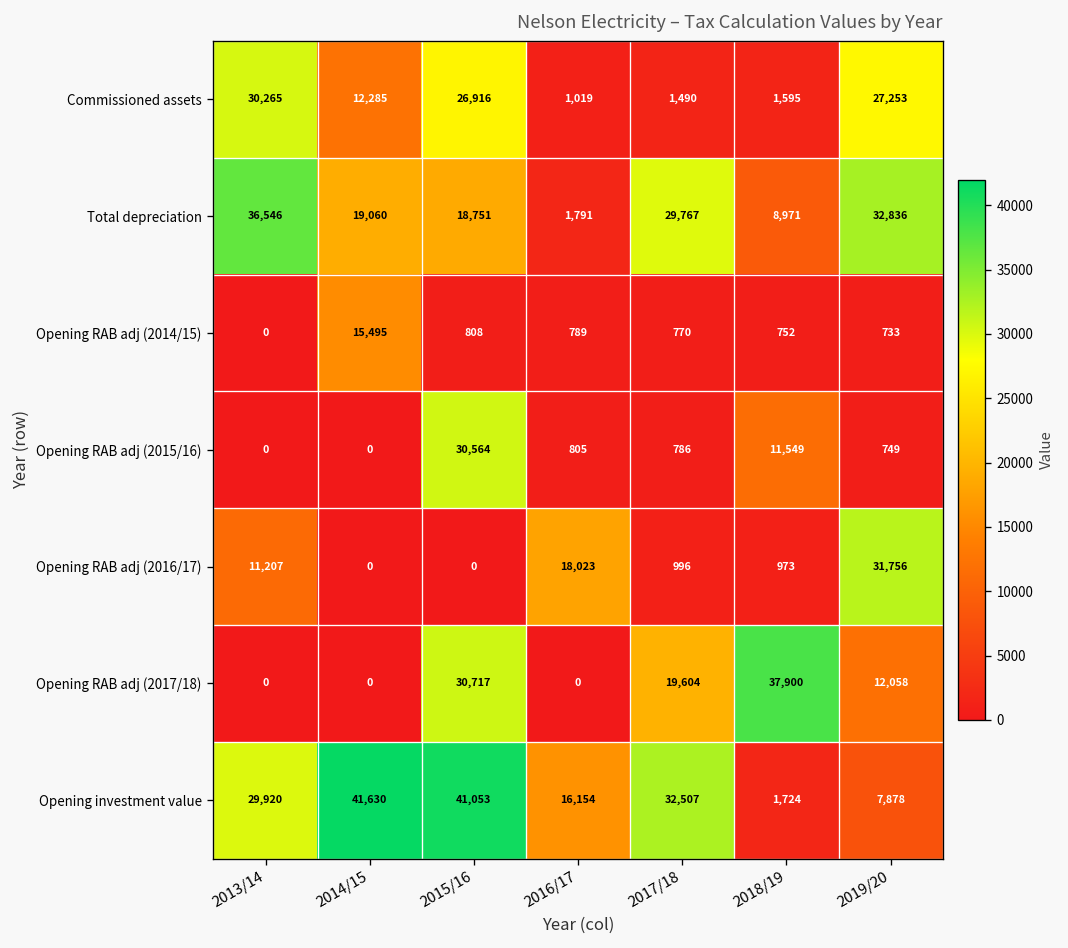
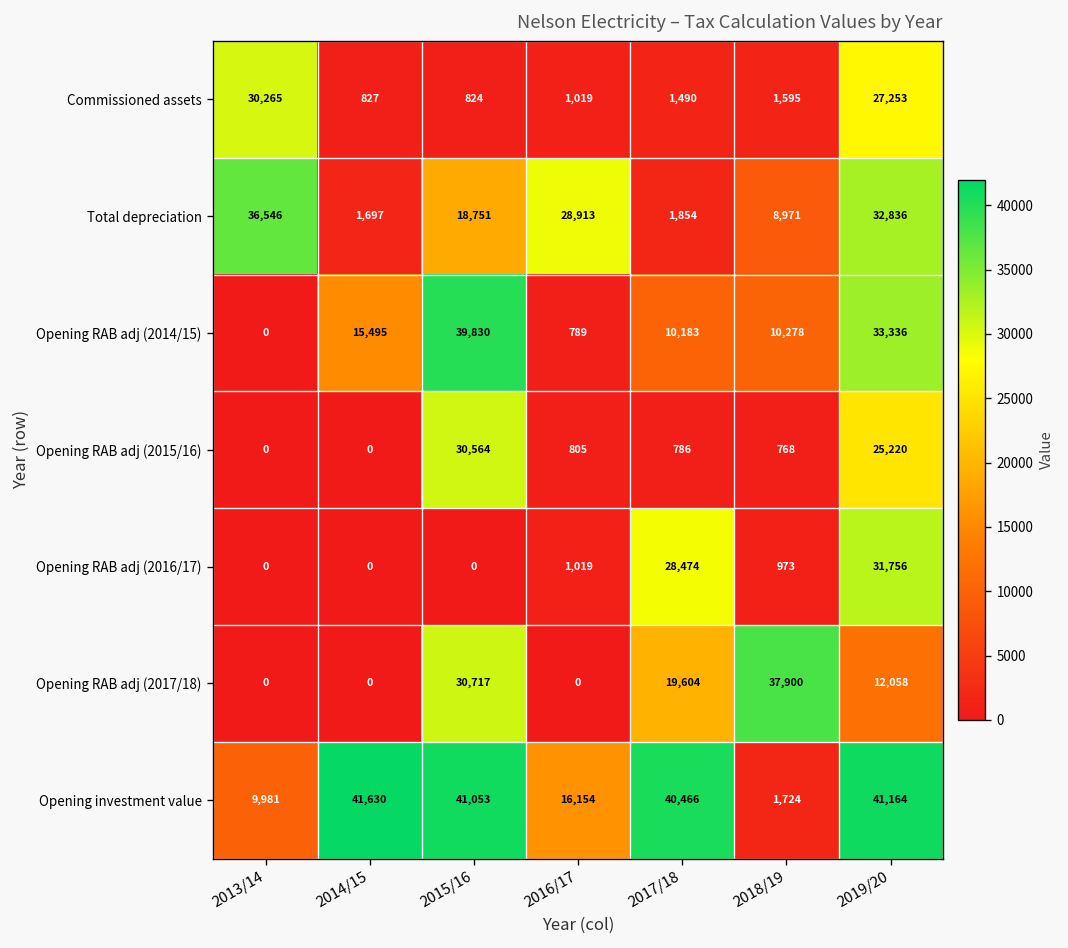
  {
    "Commissioned assets": {
      "2013/14": "30,265",
-     "2014/15": "12,285",
-     "2015/16": "26,916",
+     "2014/15": "827",
+     "2015/16": "824",
      "2016/17": "1,019",
      "2017/18": "1,490",
      "2018/19": "1,595",
      "2019/20": "27,253"
    },
    "Total depreciation": {
      "2013/14": "36,546",
-     "2014/15": "19,060",
+     "2014/15": "1,697",
      "2015/16": "18,751",
-     "2016/17": "1,791",
-     "2017/18": "29,767",
+     "2016/17": "28,913",
+     "2017/18": "1,854",
      "2018/19": "8,971",
      "2019/20": "32,836"
    },
    "Opening RAB adj (2014/15)": {
      "2013/14": "0",
      "2014/15": "15,495",
-     "2015/16": "808",
+     "2015/16": "39,830",
      "2016/17": "789",
-     "2017/18": "770",
-     "2018/19": "752",
-     "2019/20": "733"
+     "2017/18": "10,183",
+     "2018/19": "10,278",
+     "2019/20": "33,336"
    },
    "Opening RAB adj (2015/16)": {
      "2013/14": "0",
      "2014/15": "0",
      "2015/16": "30,564",
      "2016/17": "805",
      "2017/18": "786",
-     "2018/19": "11,549",
-     "2019/20": "749"
+     "2018/19": "768",
+     "2019/20": "25,220"
    },
    "Opening RAB adj (2016/17)": {
-     "2013/14": "11,207",
+     "2013/14": "0",
      "2014/15": "0",
      "2015/16": "0",
-     "2016/17": "18,023",
-     "2017/18": "996",
+     "2016/17": "1,019",
+     "2017/18": "28,474",
      "2018/19": "973",
      "2019/20": "31,756"
    },
    "Opening RAB adj (2017/18)": {
      "2013/14": "0",
      "2014/15": "0",
      "2015/16": "30,717",
      "2016/17": "0",
      "2017/18": "19,604",
      "2018/19": "37,900",
      "2019/20": "12,058"
    },
    "Opening investment value": {
-     "2013/14": "29,920",
+     "2013/14": "9,981",
      "2014/15": "41,630",
      "2015/16": "41,053",
      "2016/17": "16,154",
-     "2017/18": "32,507",
+     "2017/18": "40,466",
      "2018/19": "1,724",
-     "2019/20": "7,878"
+     "2019/20": "41,164"
    }
  }
